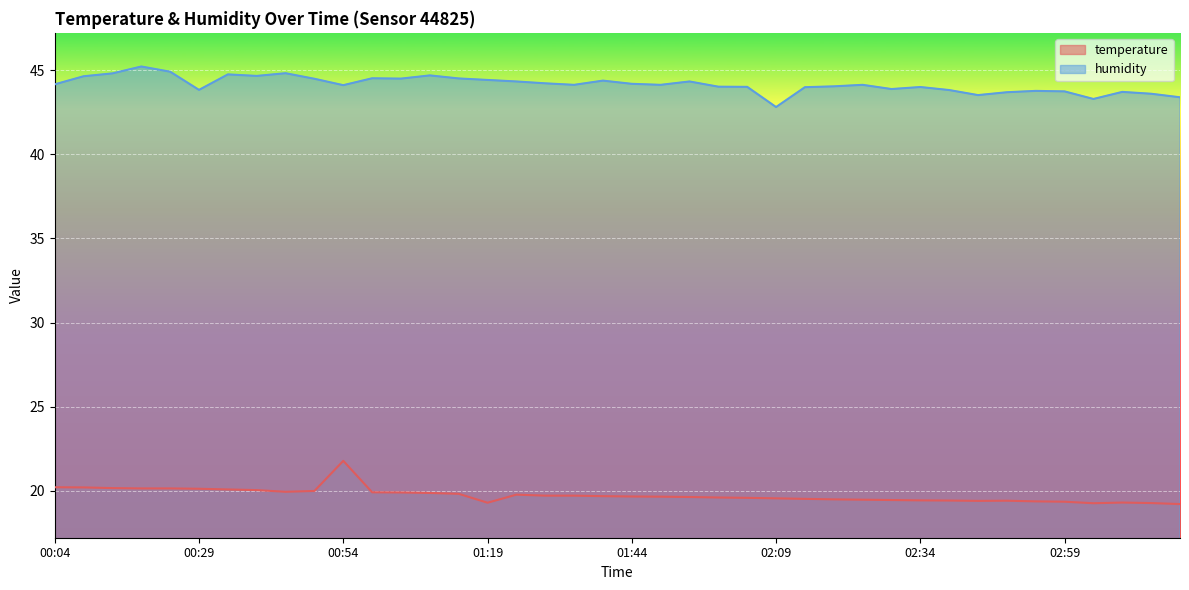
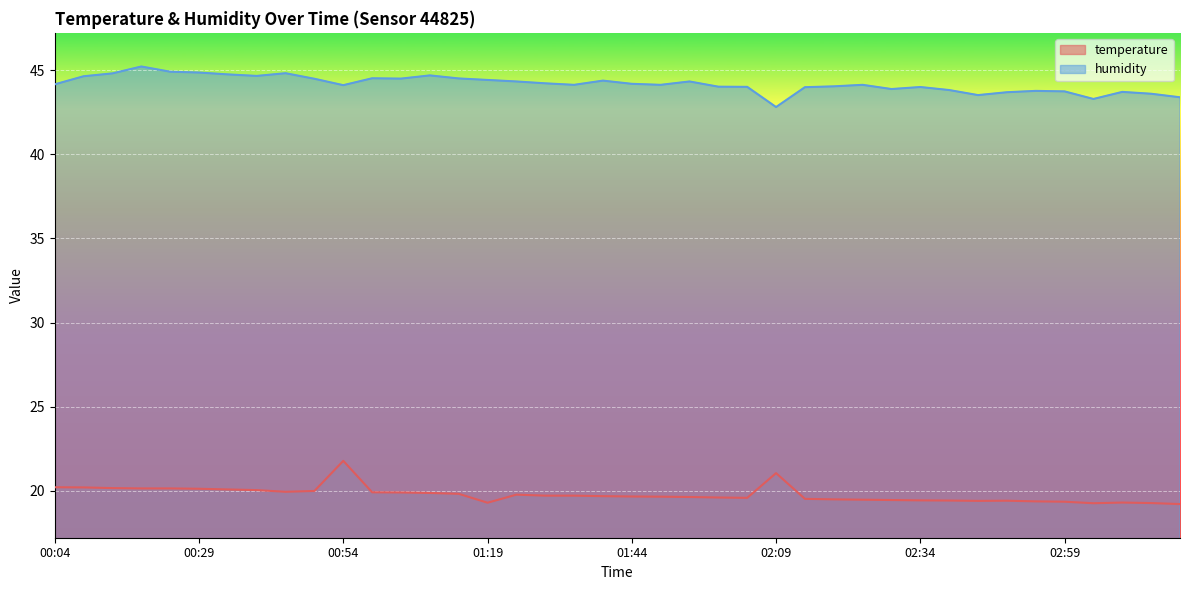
  {
    "temperature": {
      "00:04": 20.2,
      "00:29": 20.1,
      "00:54": 21.8,
      "01:19": 19.3,
      "01:44": 19.7,
-     "02:09": 19.6,
+     "02:09": 21.1,
      "02:34": 19.4,
      "02:59": 19.4
    },
    "humidity": {
      "00:04": 44.2,
-     "00:29": 43.8,
+     "00:29": 44.9,
      "00:54": 44.1,
      "01:19": 44.4,
      "01:44": 44.2,
      "02:09": 42.8,
      "02:34": 44.0,
      "02:59": 43.7
    }
  }
